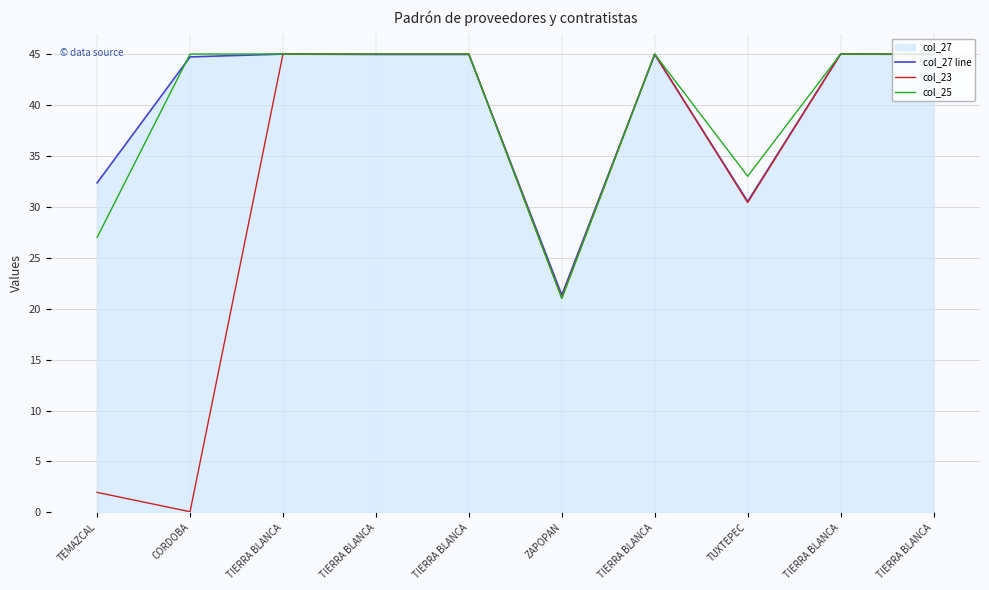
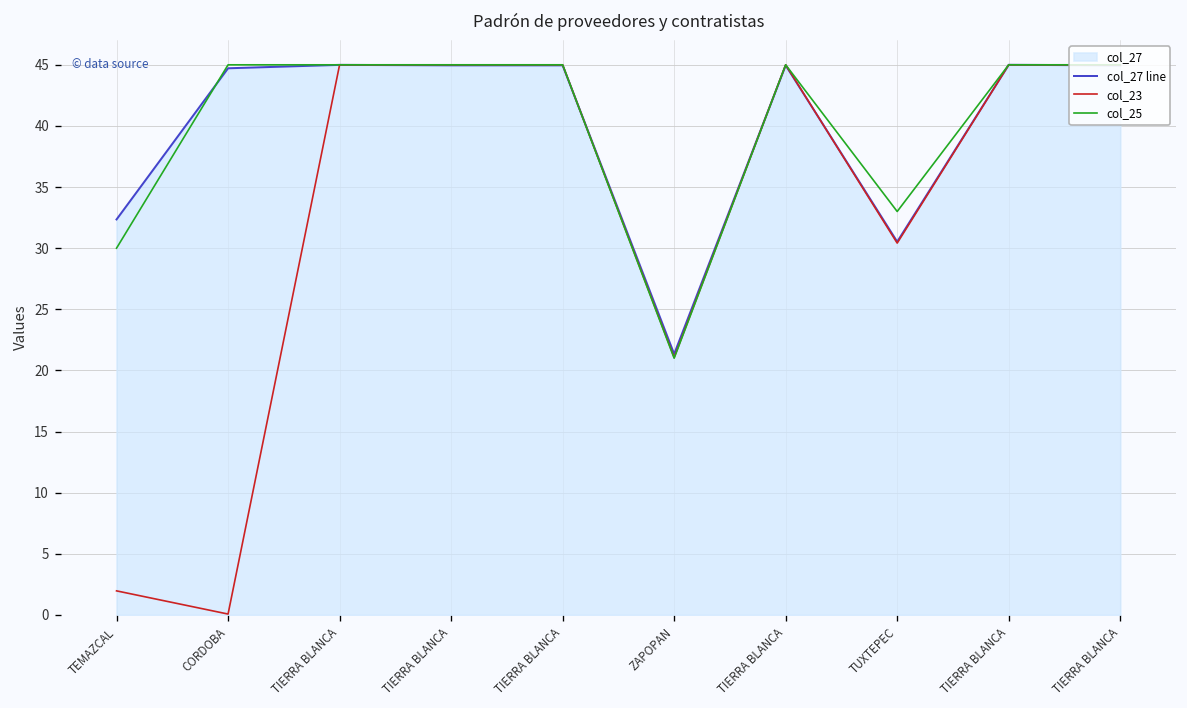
  {
    "col_27": {
      "TEMAZCAL": 32.3,
      "CORDOBA": 44.7,
      "ZAPOPAN": 21.3
    },
    "col_23": {
      "TEMAZCAL": 2.0,
      "CORDOBA": 0.1
    },
    "col_25": {
-     "TEMAZCAL": 27.0,
+     "TEMAZCAL": 30.0,
      "CORDOBA": 45.0,
      "TUXTEPEC": 33.0
    }
  }
